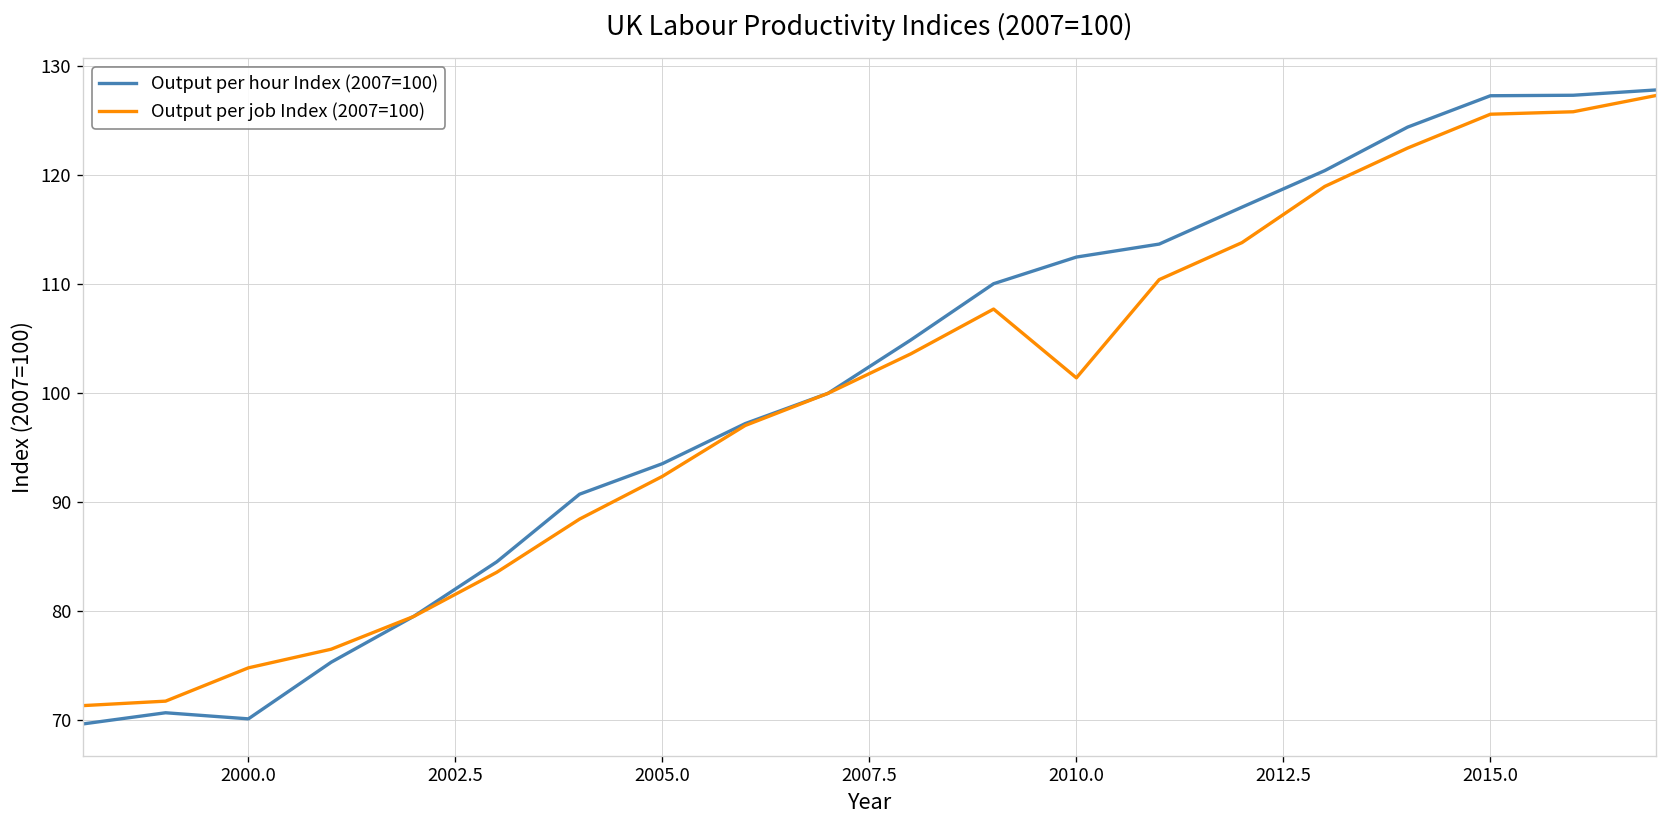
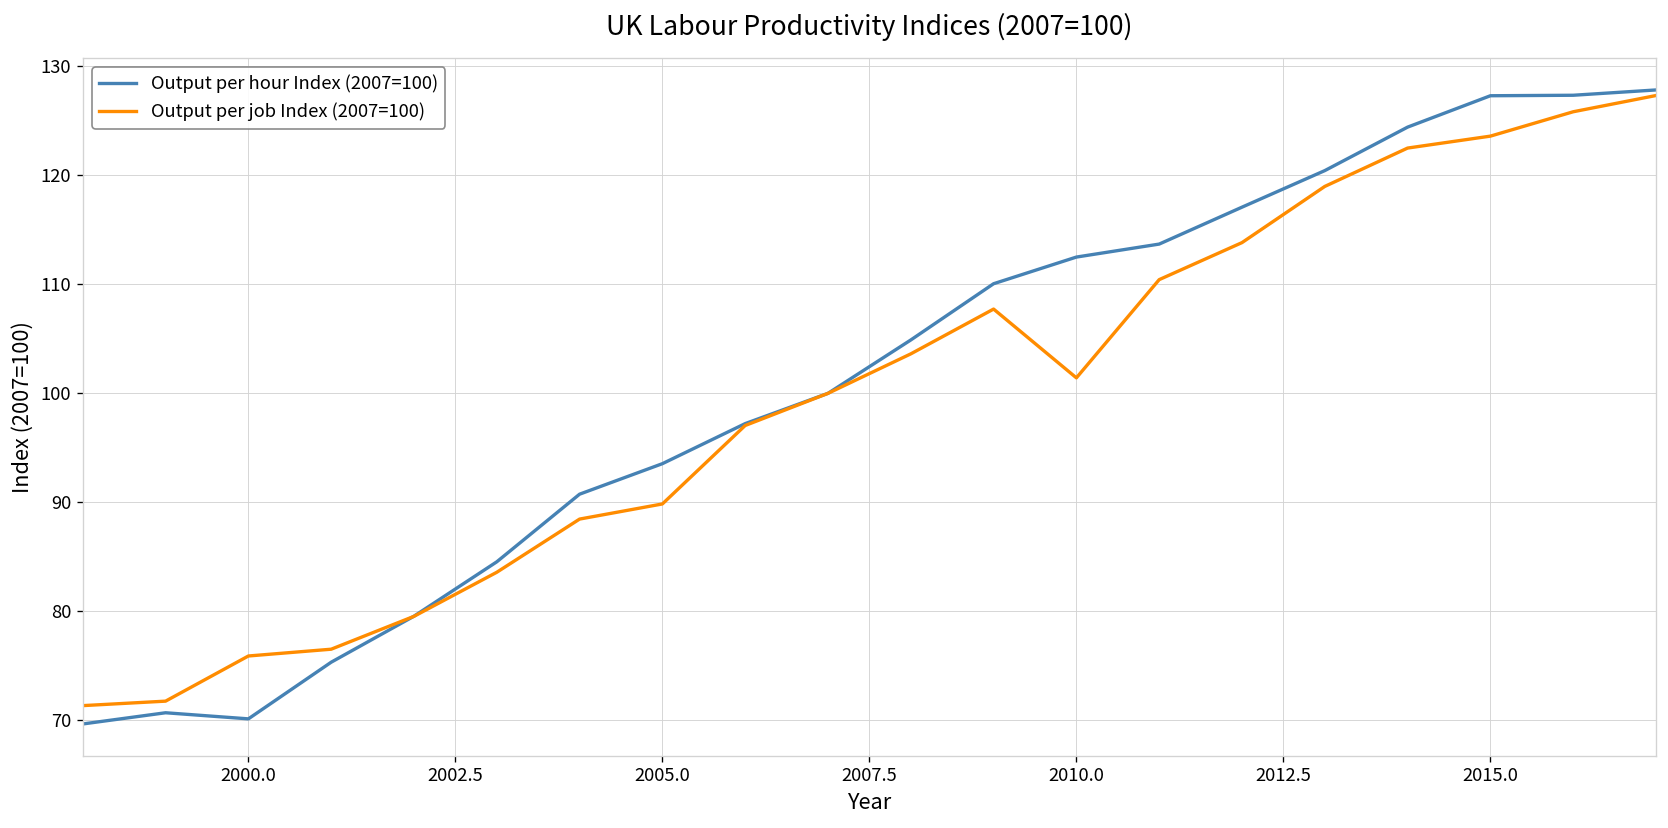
  {
    "Output per hour Index (2007=100)": {
      "2000.0": 70,
      "2005.0": 94,
      "2010.0": 112,
      "2015.0": 127
    },
    "Output per job Index (2007=100)": {
-     "2000.0": 75,
-     "2005.0": 92,
+     "2000.0": 76,
+     "2005.0": 90,
      "2010.0": 101,
-     "2015.0": 126
+     "2015.0": 124
    }
  }
